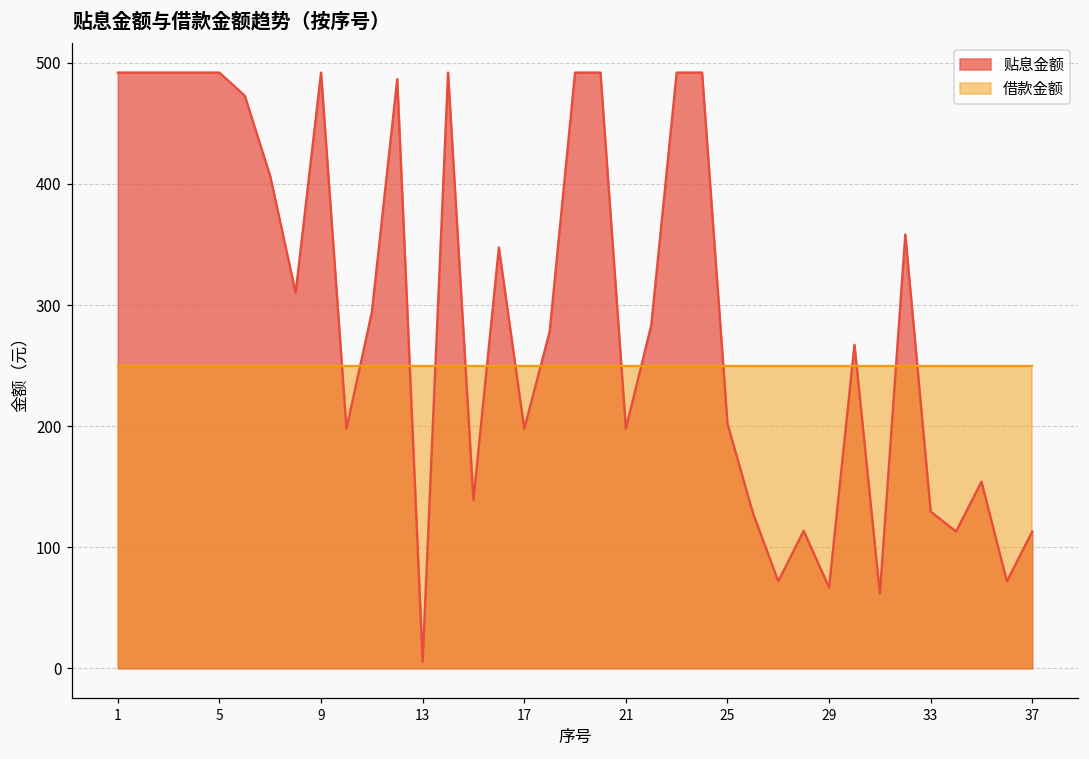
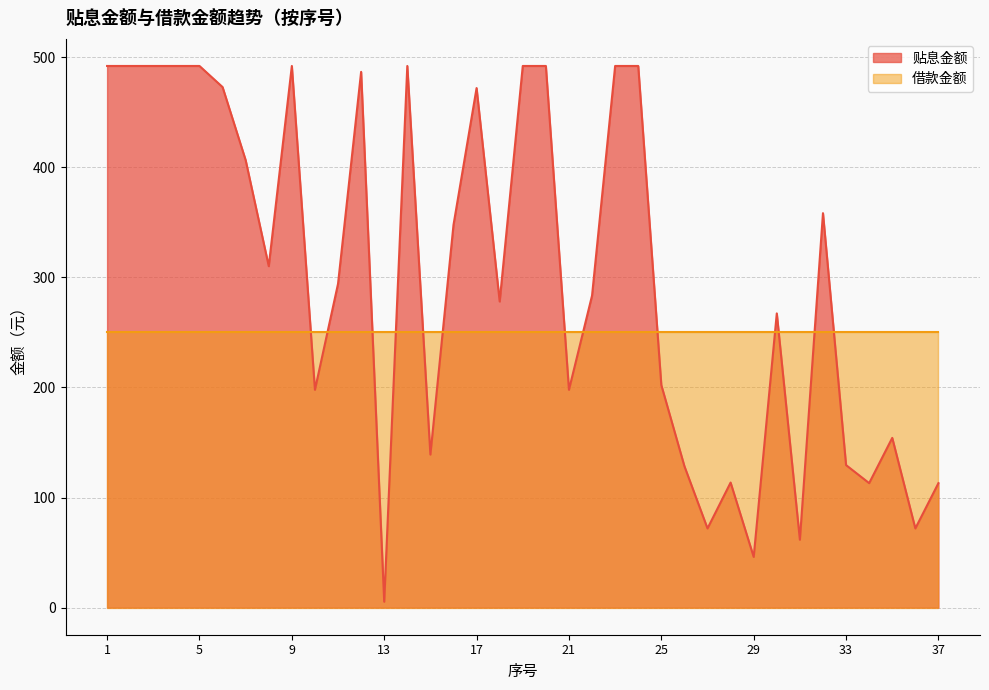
  {
    "贴息金额": {
      "1": 492,
      "5": 492,
      "9": 492,
      "13": 5,
-     "17": 198,
+     "17": 472,
      "21": 198,
      "25": 202,
-     "29": 67,
+     "29": 46,
      "33": 129,
      "37": 113
    },
    "借款金额": {
      "1": 250,
      "5": 250,
      "9": 250,
      "13": 250,
      "17": 250,
      "21": 250,
      "25": 250,
      "29": 250,
      "33": 250,
      "37": 250
    }
  }
